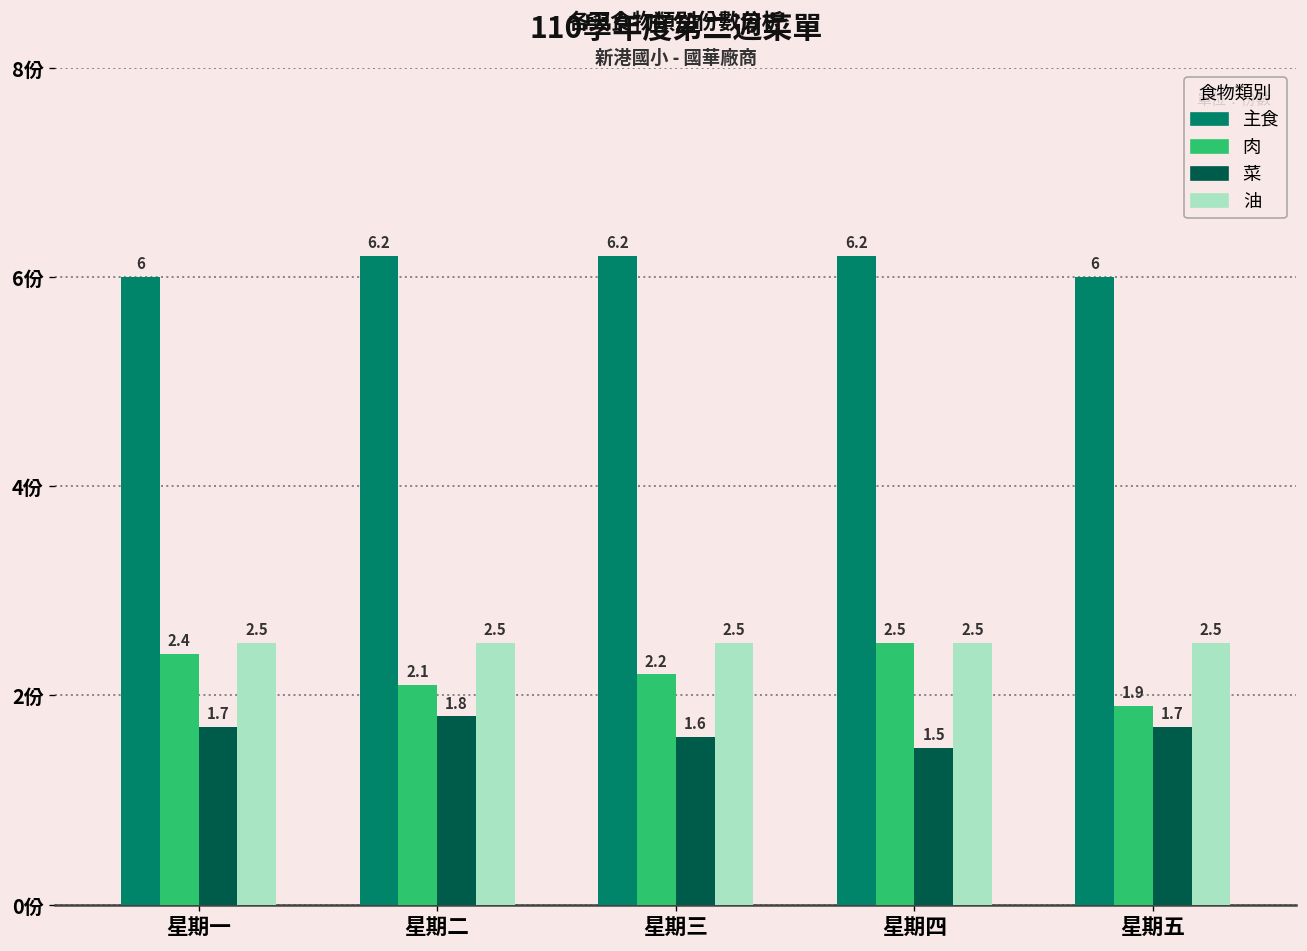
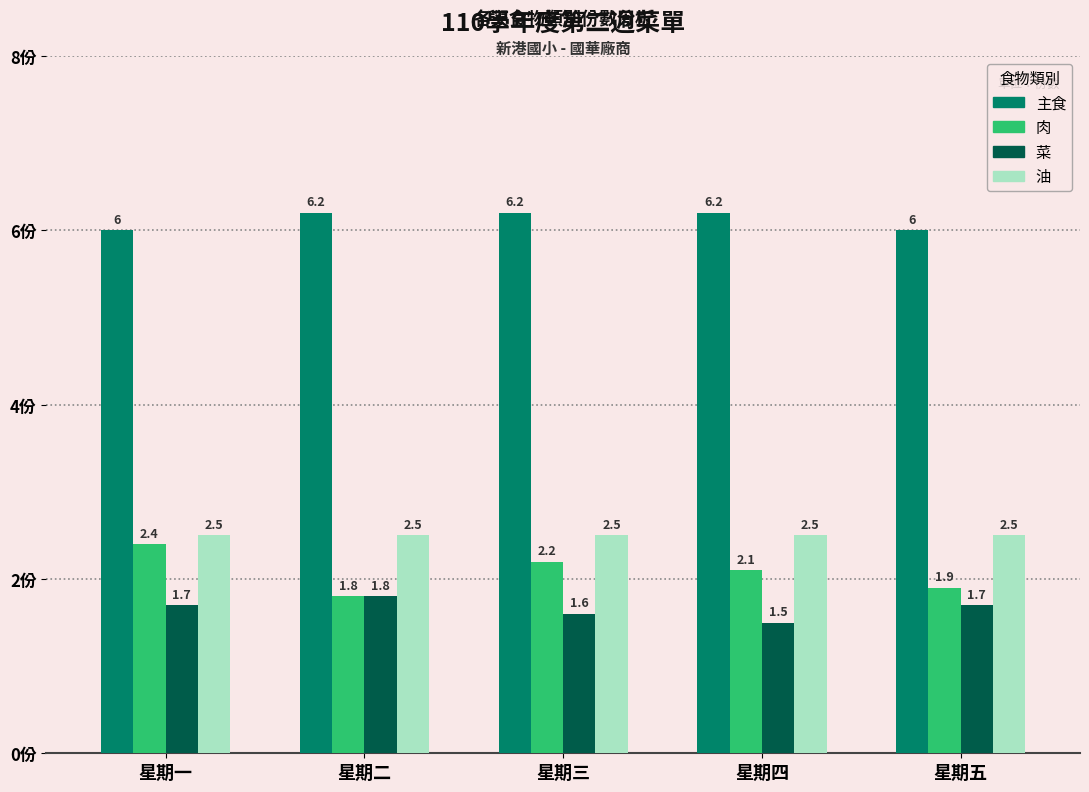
  {
    "肉": {
      "星期一": 2.4,
-     "星期二": 2.1,
+     "星期二": 1.8,
      "星期三": 2.2,
-     "星期四": 2.5,
+     "星期四": 2.1,
      "星期五": 1.9
    },
    "油": {
      "星期一": 2.5,
      "星期二": 2.5,
      "星期三": 2.5,
      "星期四": 2.5,
      "星期五": 2.5
    }
  }
